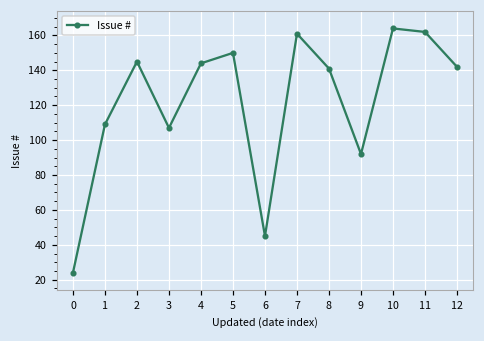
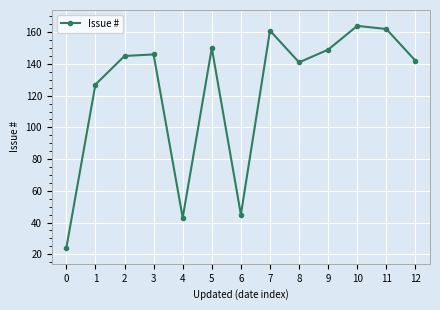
  {
    "0": 24,
-   "1": 109,
+   "1": 127,
    "2": 145,
-   "3": 107,
-   "4": 144,
+   "3": 146,
+   "4": 43,
    "5": 150,
    "6": 45,
    "7": 161,
    "8": 141,
-   "9": 92,
+   "9": 149,
    "10": 164,
    "11": 162,
    "12": 142
  }
